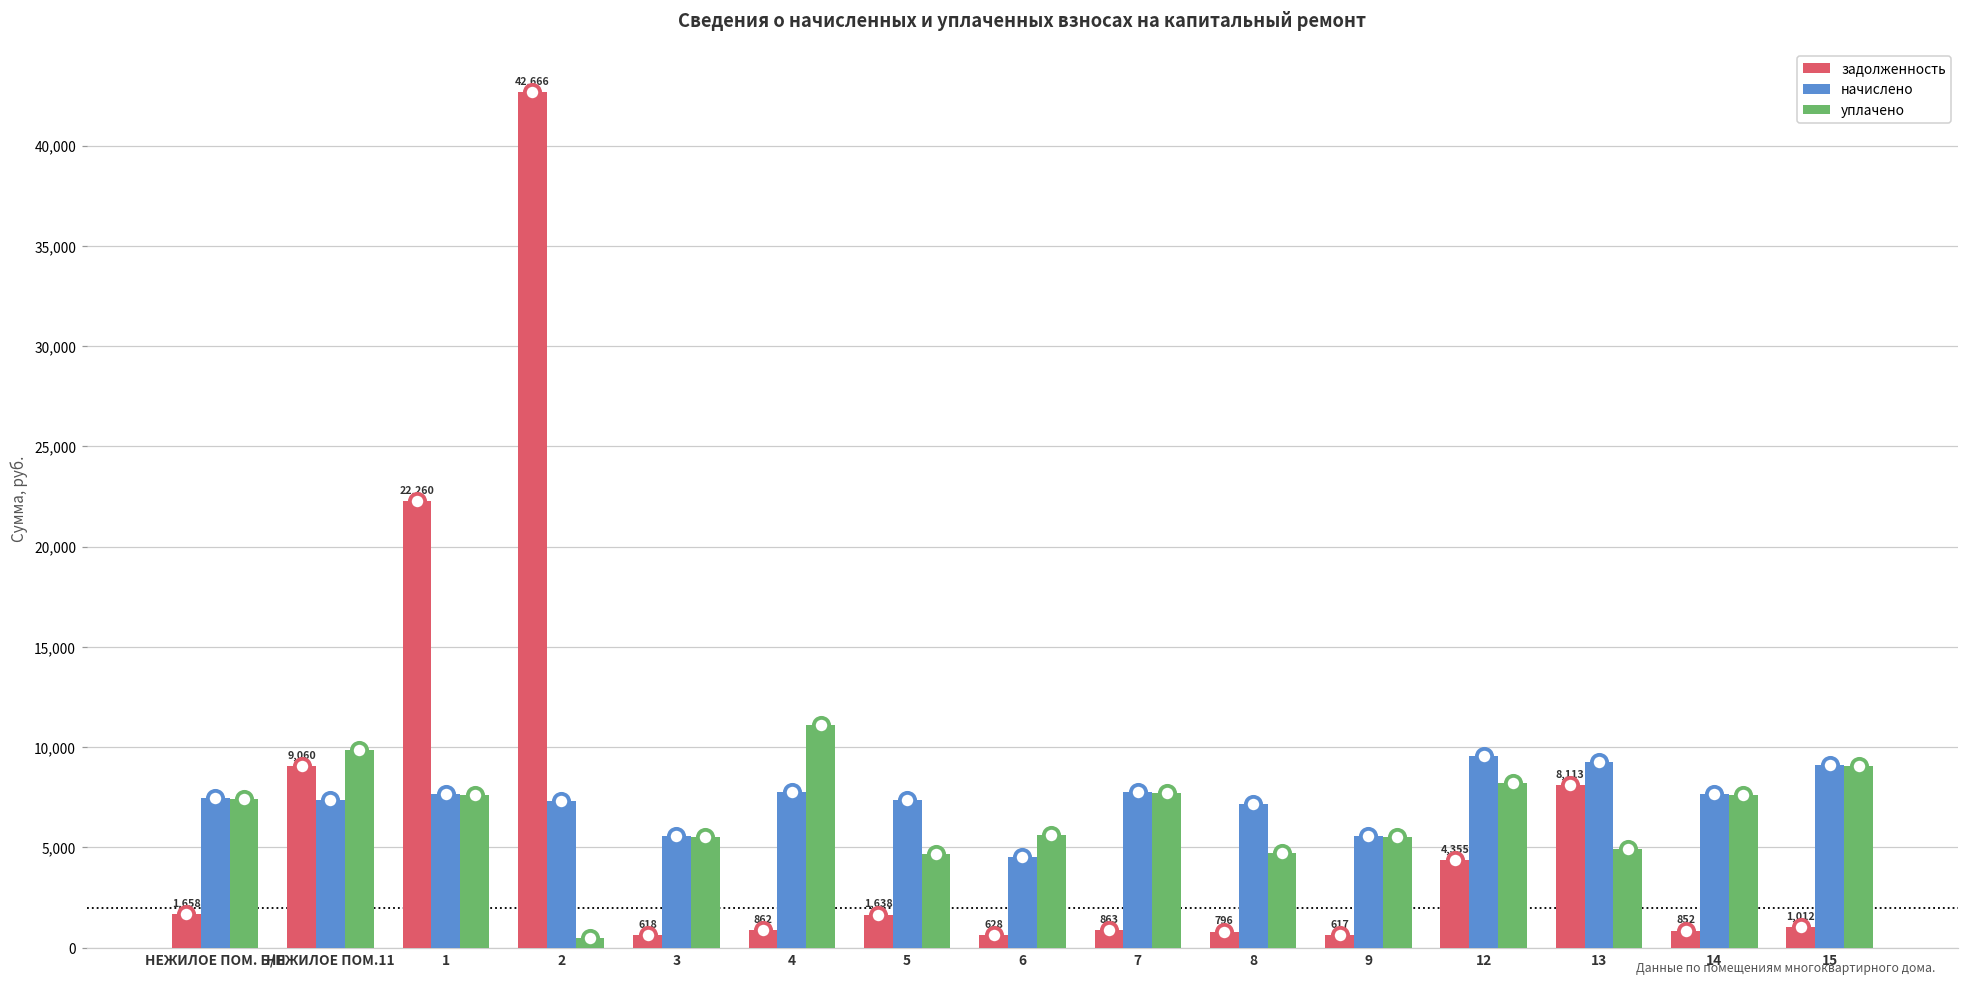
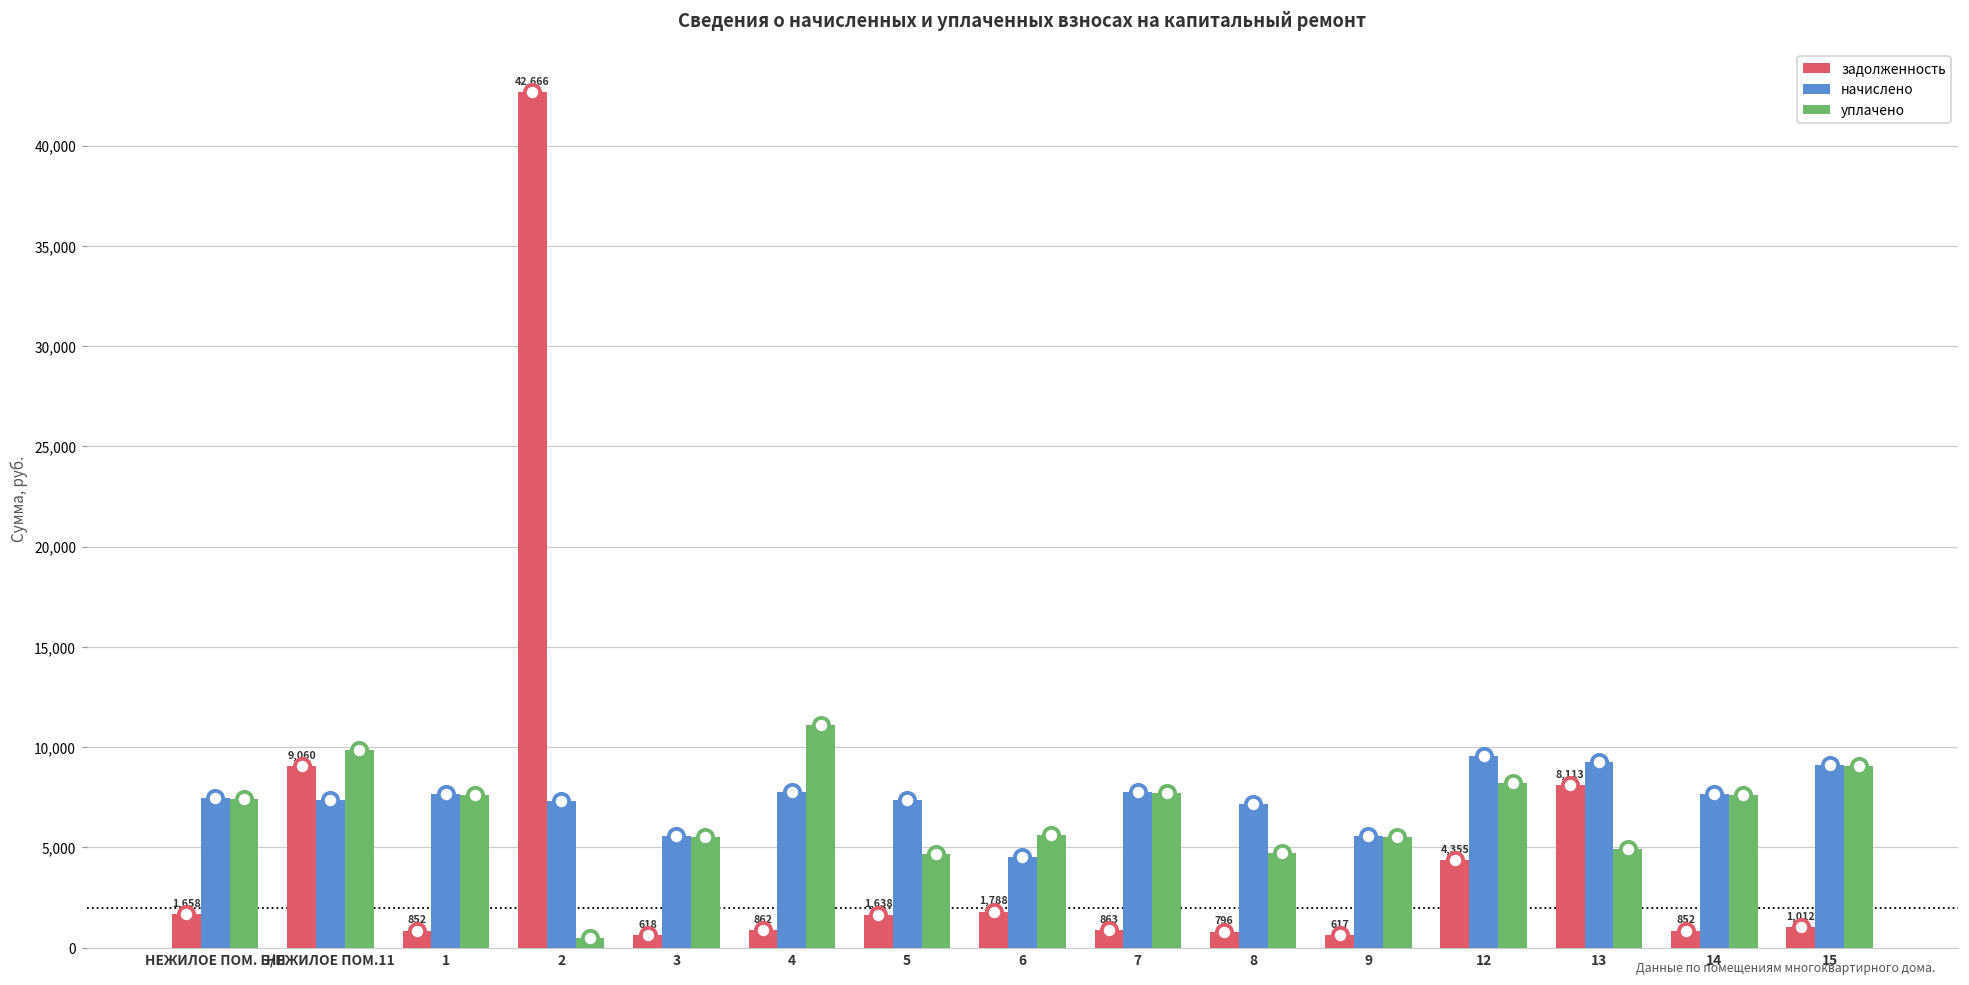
  {
    "задолженность": {
      "НЕЖИЛОЕ ПОМ. Б/Н": "1,658",
      "НЕЖИЛОЕ ПОМ.11": "9,060",
-     "1": "22,260",
+     "1": "852",
      "2": "42,666",
      "3": "618",
      "4": "862",
      "5": "1,638",
-     "6": "628",
+     "6": "1,788",
      "7": "863",
      "8": "796",
      "9": "617",
      "12": "4,355",
      "13": "8,113",
      "14": "852",
      "15": "1,012"
    },
    "начислено": {
      "НЕЖИЛОЕ ПОМ. Б/Н": "7,500",
      "НЕЖИЛОЕ ПОМ.11": "7,400",
      "1": "7,700",
      "2": "7,300",
      "3": "5,600",
      "4": "7,800",
      "5": "7,400",
      "6": "4,500",
      "7": "7,800",
      "8": "7,200",
      "9": "5,500",
      "12": "9,600",
      "13": "9,300",
      "14": "7,700",
      "15": "9,100"
    },
    "уплачено": {
      "НЕЖИЛОЕ ПОМ. Б/Н": "7,400",
      "НЕЖИЛОЕ ПОМ.11": "9,900",
      "1": "7,600",
      "2": "500",
      "3": "5,500",
      "4": "11,100",
      "5": "4,700",
      "6": "5,600",
      "7": "7,700",
      "8": "4,700",
      "9": "5,500",
      "12": "8,200",
      "13": "4,900",
      "14": "7,600",
      "15": "9,100"
    }
  }
